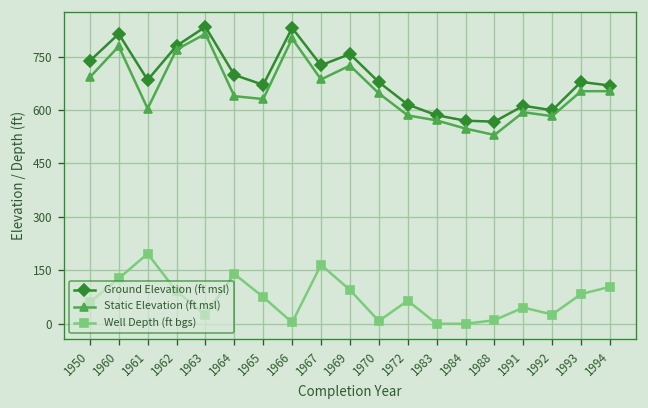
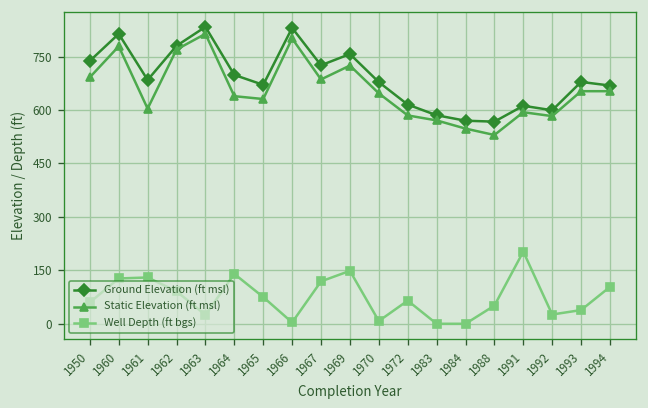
  {
    "Well Depth (ft bgs)": {
      "1960": 130,
-     "1961": 200,
+     "1961": 130,
      "1964": 140,
      "1965": 80,
      "1966": 0,
-     "1967": 170,
-     "1969": 100,
+     "1967": 120,
+     "1969": 150,
      "1970": 10,
      "1972": 70,
      "1983": 0,
      "1984": 0,
-     "1988": 10,
-     "1991": 50,
+     "1988": 50,
+     "1991": 200,
      "1992": 30,
-     "1993": 80,
+     "1993": 40,
      "1994": 100
    }
  }
